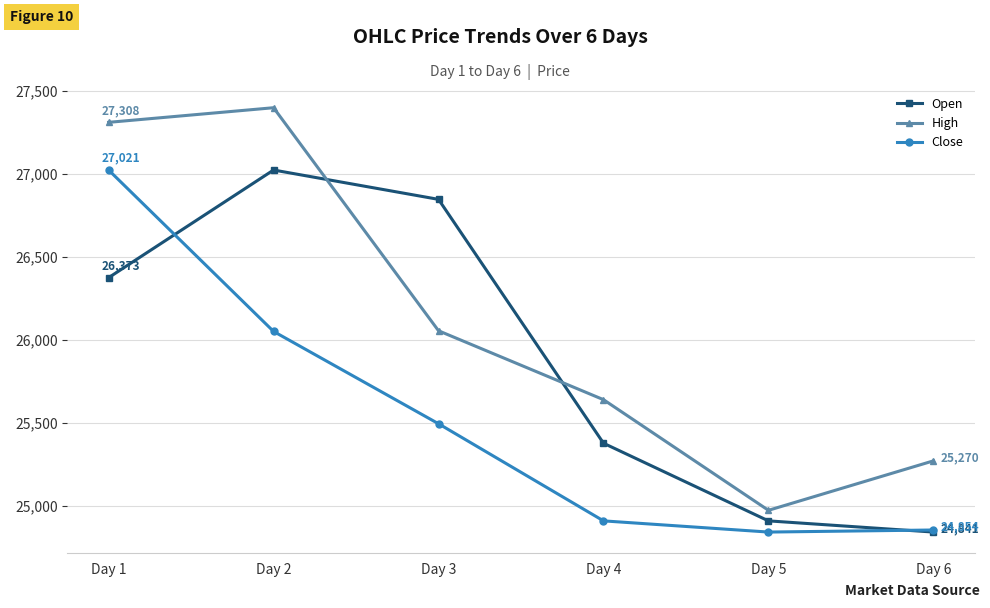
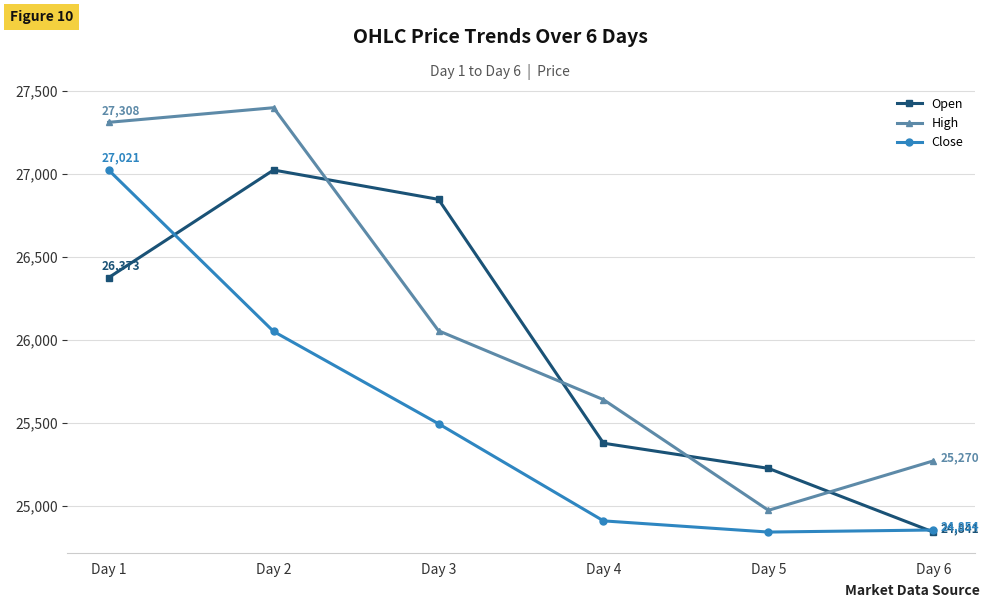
  {
    "Open": {
      "Day 2": "27,020",
      "Day 3": "26,840",
      "Day 4": "25,380",
-     "Day 5": "24,910"
+     "Day 5": "25,220"
    }
  }
